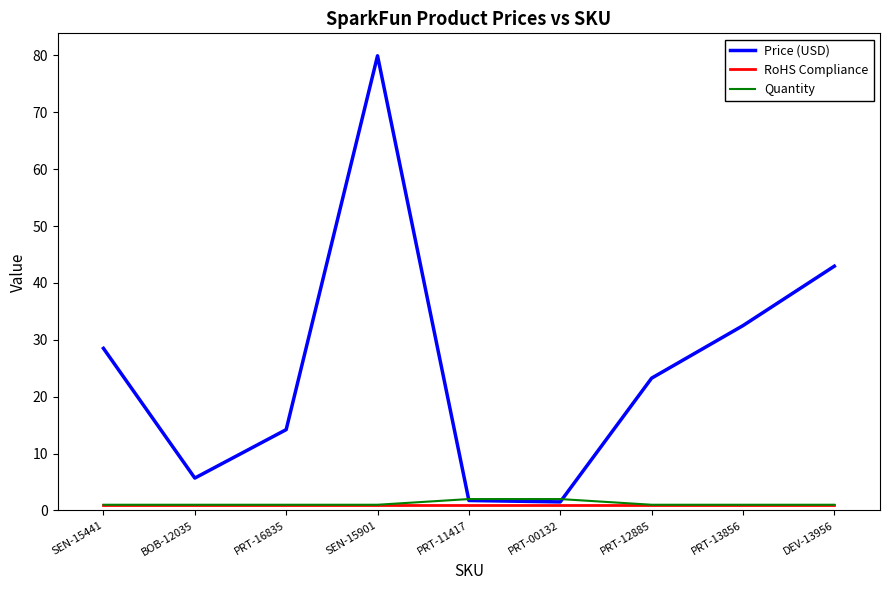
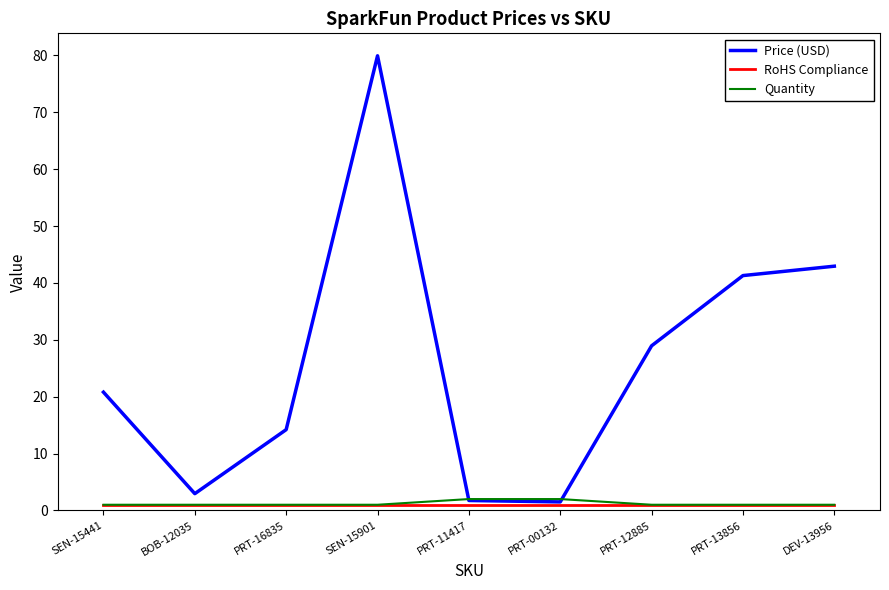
  {
    "Price (USD)": {
-     "SEN-15441": 29,
-     "BOB-12035": 6,
+     "SEN-15441": 21,
+     "BOB-12035": 3,
      "PRT-16835": 14,
      "SEN-15901": 80,
      "PRT-00132": 2,
-     "PRT-12885": 23,
-     "PRT-13856": 33,
+     "PRT-12885": 29,
+     "PRT-13856": 41,
      "DEV-13956": 43
    },
    "RoHS Compliance": {
      "PRT-11417": 1,
      "PRT-00132": 1
    },
    "Quantity": {
      "PRT-00132": 2
    }
  }
